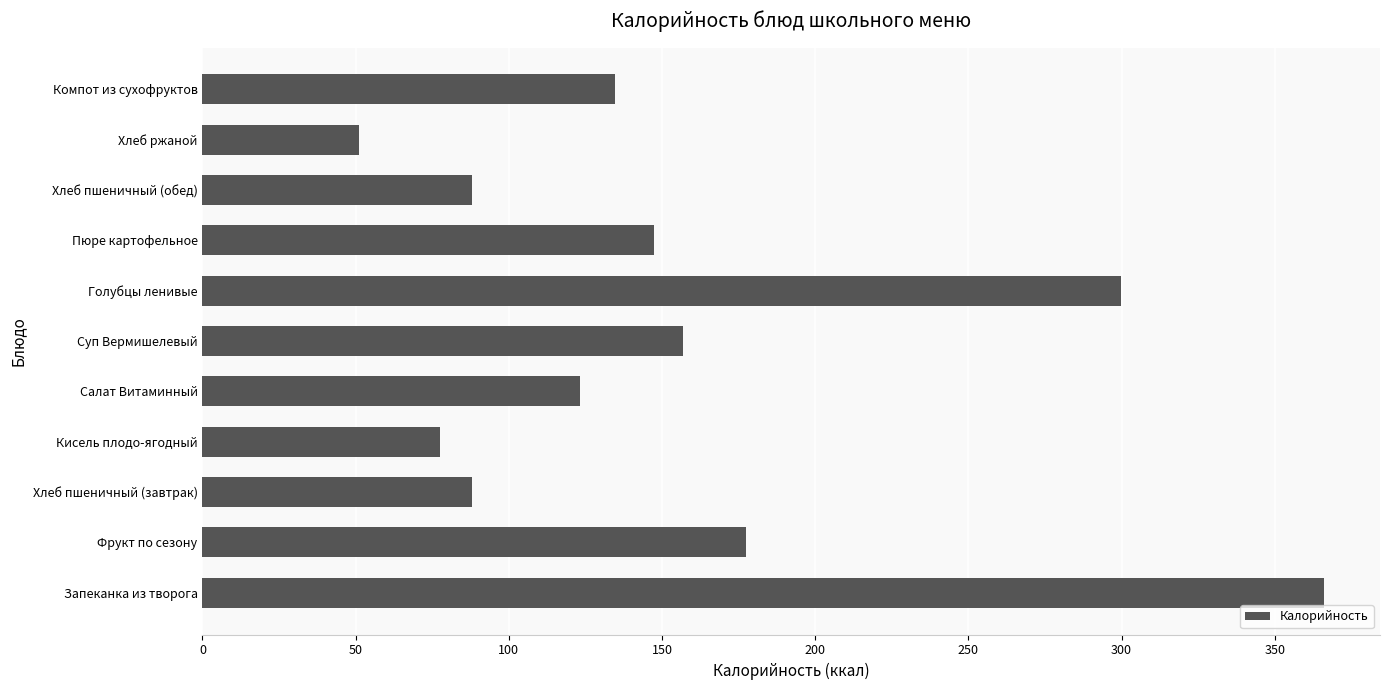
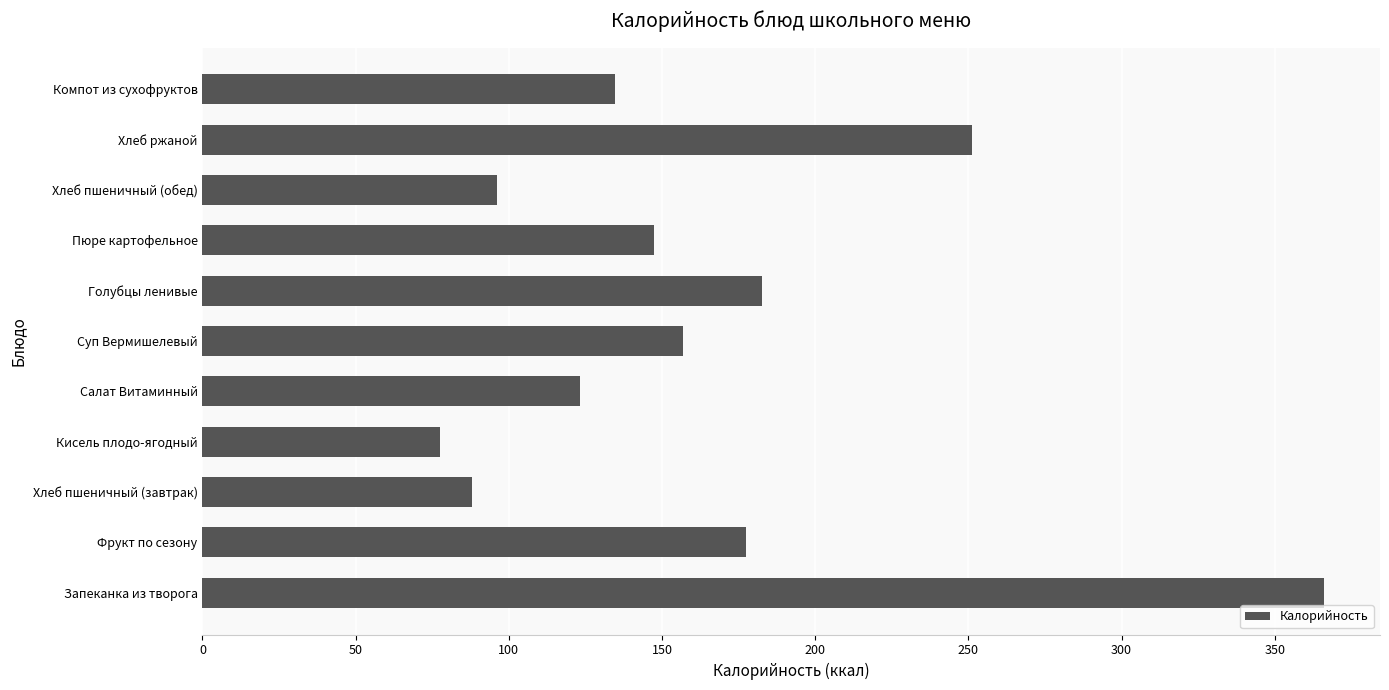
  {
    "Компот из сухофруктов": 135,
-   "Хлеб ржаной": 51,
-   "Хлеб пшеничный (обед)": 88,
+   "Хлеб ржаной": 251,
+   "Хлеб пшеничный (обед)": 96,
    "Пюре картофельное": 147,
-   "Голубцы ленивые": 300,
+   "Голубцы ленивые": 182,
    "Суп Вермишелевый": 157,
    "Салат Витаминный": 123,
    "Кисель плодо-ягодный": 77,
    "Хлеб пшеничный (завтрак)": 88,
    "Фрукт по сезону": 177,
    "Запеканка из творога": 366
  }
